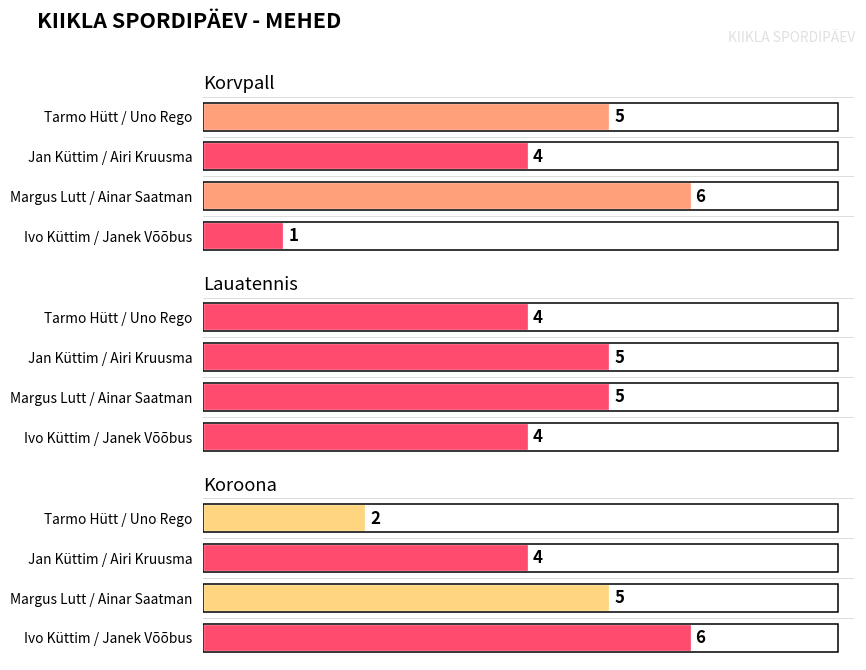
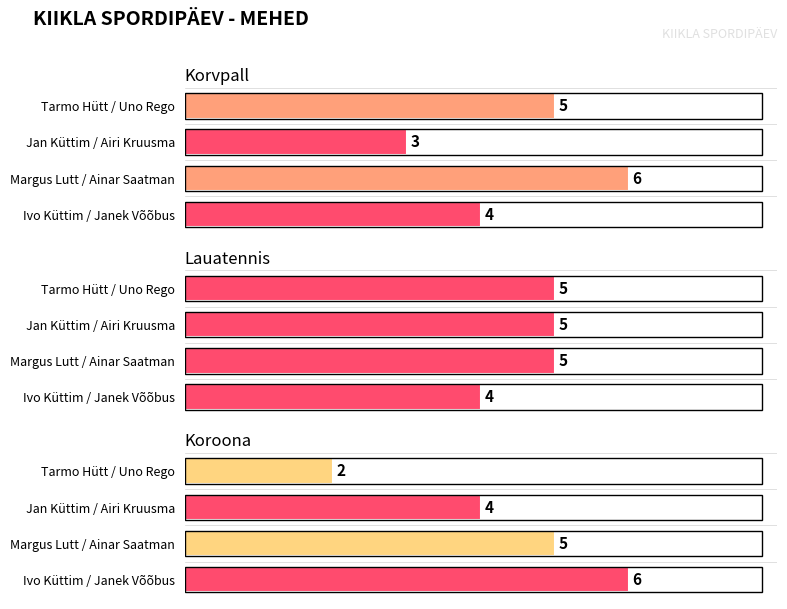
  {
    "Korvpall": {
      "Tarmo Hütt / Uno Rego": 5,
-     "Jan Küttim / Airi Kruusma": 4,
+     "Jan Küttim / Airi Kruusma": 3,
      "Margus Lutt / Ainar Saatman": 6,
-     "Ivo Küttim / Janek Võõbus": 1
+     "Ivo Küttim / Janek Võõbus": 4
    },
    "Lauatennis": {
-     "Tarmo Hütt / Uno Rego": 4,
+     "Tarmo Hütt / Uno Rego": 5,
      "Jan Küttim / Airi Kruusma": 5,
      "Margus Lutt / Ainar Saatman": 5,
      "Ivo Küttim / Janek Võõbus": 4
    },
    "Koroona": {
      "Tarmo Hütt / Uno Rego": 2,
      "Jan Küttim / Airi Kruusma": 4,
      "Margus Lutt / Ainar Saatman": 5,
      "Ivo Küttim / Janek Võõbus": 6
    }
  }
